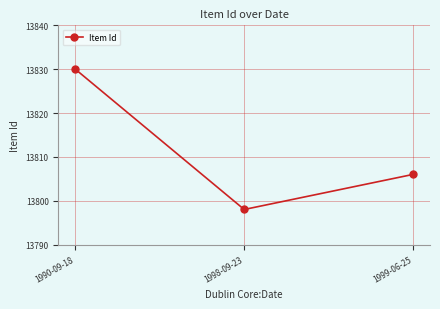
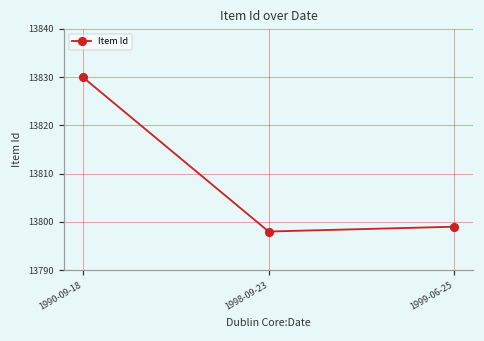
  {
    "1990-09-18": 13830,
    "1998-09-23": 13798,
-   "1999-06-25": 13806
+   "1999-06-25": 13799
  }
